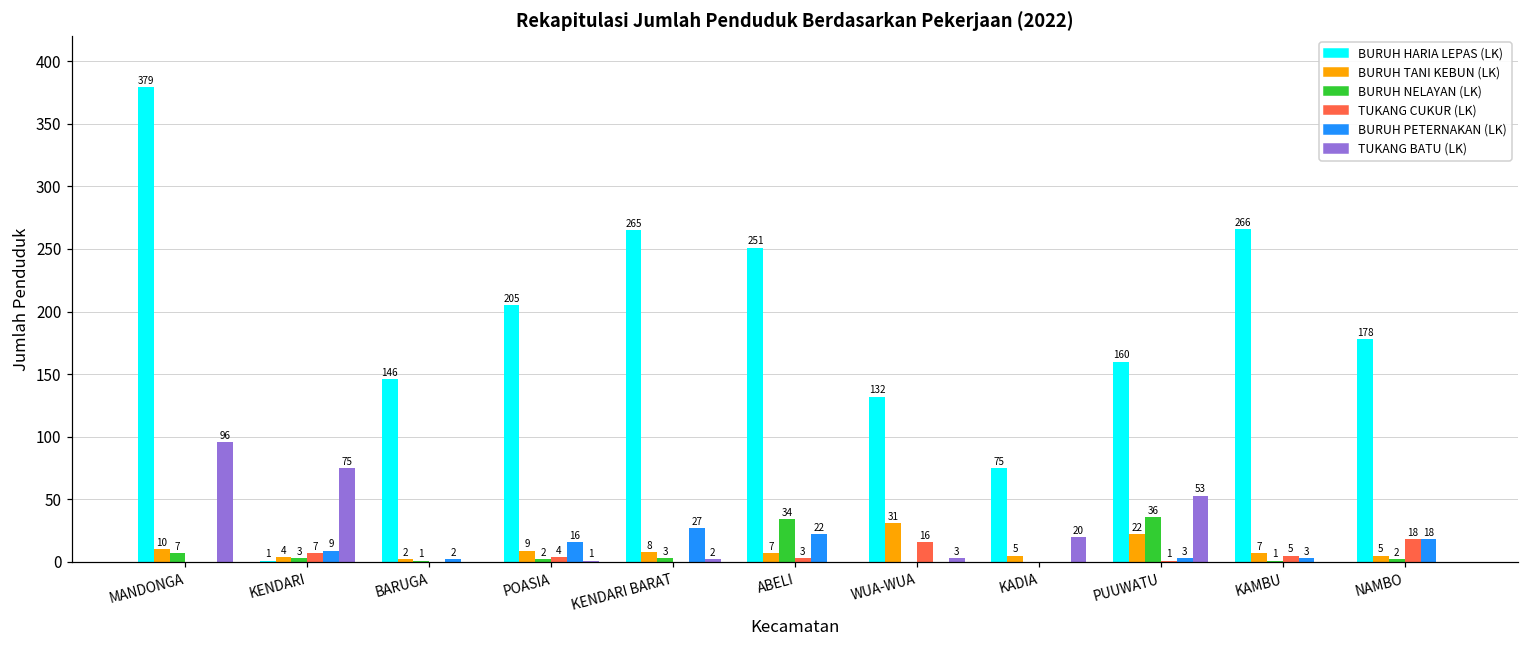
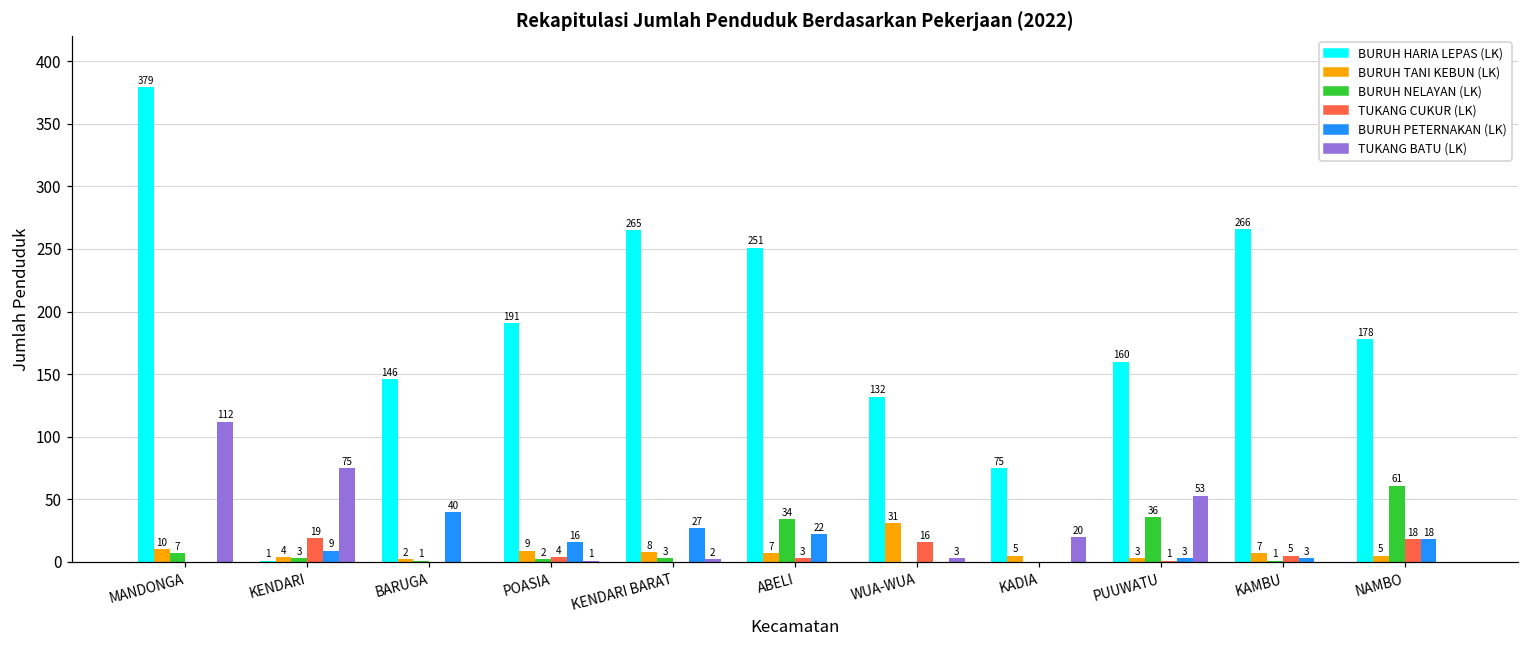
  {
    "BURUH HARIA LEPAS (LK)": {
      "MANDONGA": 379,
      "KENDARI": 1,
      "BARUGA": 146,
-     "POASIA": 205,
+     "POASIA": 191,
      "KENDARI BARAT": 265,
      "ABELI": 251,
      "WUA-WUA": 132,
      "KADIA": 75,
      "PUUWATU": 160,
      "KAMBU": 266,
      "NAMBO": 178
    },
    "BURUH TANI KEBUN (LK)": {
      "MANDONGA": 10,
      "KENDARI": 4,
      "BARUGA": 2,
      "POASIA": 9,
      "KENDARI BARAT": 8,
      "ABELI": 7,
      "WUA-WUA": 31,
      "KADIA": 5,
-     "PUUWATU": 22,
+     "PUUWATU": 3,
      "KAMBU": 7,
      "NAMBO": 5
    },
    "BURUH NELAYAN (LK)": {
      "MANDONGA": 7,
      "KENDARI": 3,
      "BARUGA": 1,
      "POASIA": 2,
      "KENDARI BARAT": 3,
      "ABELI": 34,
      "PUUWATU": 36,
      "KAMBU": 1,
-     "NAMBO": 2
+     "NAMBO": 61
    },
    "TUKANG CUKUR (LK)": {
-     "KENDARI": 7,
+     "KENDARI": 19,
      "POASIA": 4,
      "ABELI": 3,
      "WUA-WUA": 16,
      "PUUWATU": 1,
      "KAMBU": 5,
      "NAMBO": 18
    },
    "BURUH PETERNAKAN (LK)": {
      "KENDARI": 9,
-     "BARUGA": 2,
+     "BARUGA": 40,
      "POASIA": 16,
      "KENDARI BARAT": 27,
      "ABELI": 22,
      "PUUWATU": 3,
      "KAMBU": 3,
      "NAMBO": 18
    },
    "TUKANG BATU (LK)": {
-     "MANDONGA": 96,
+     "MANDONGA": 112,
      "KENDARI": 75,
      "POASIA": 1,
      "KENDARI BARAT": 2,
      "WUA-WUA": 3,
      "KADIA": 20,
      "PUUWATU": 53
    }
  }
